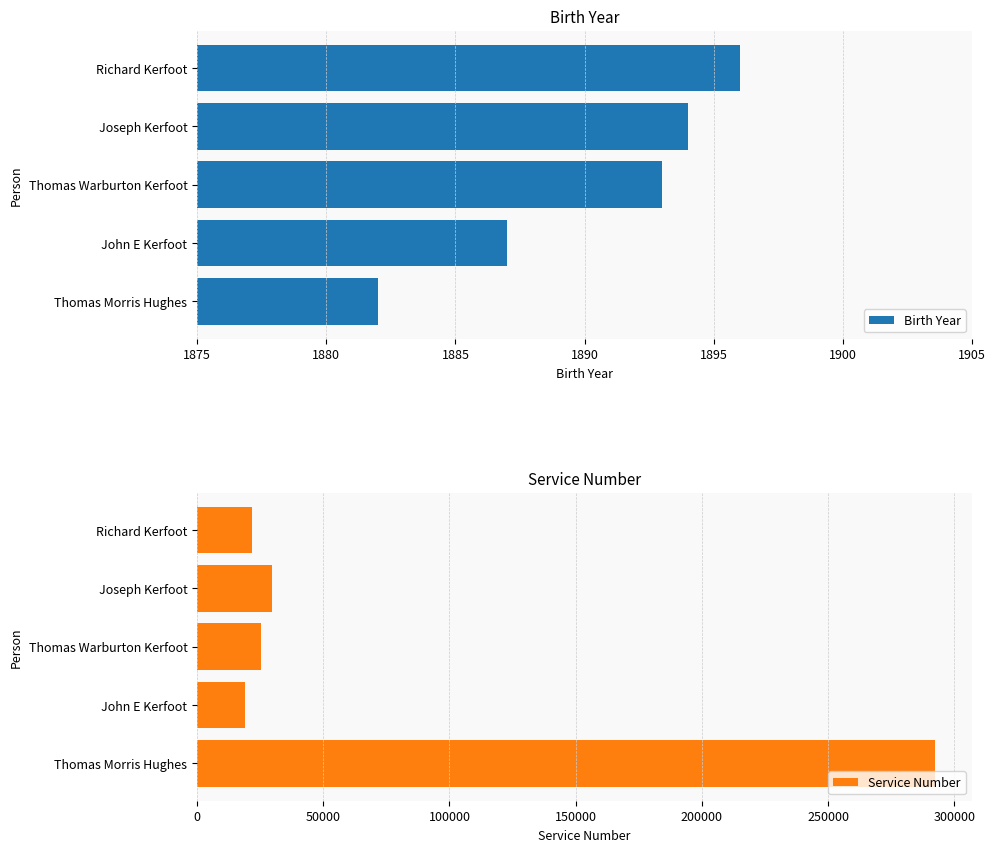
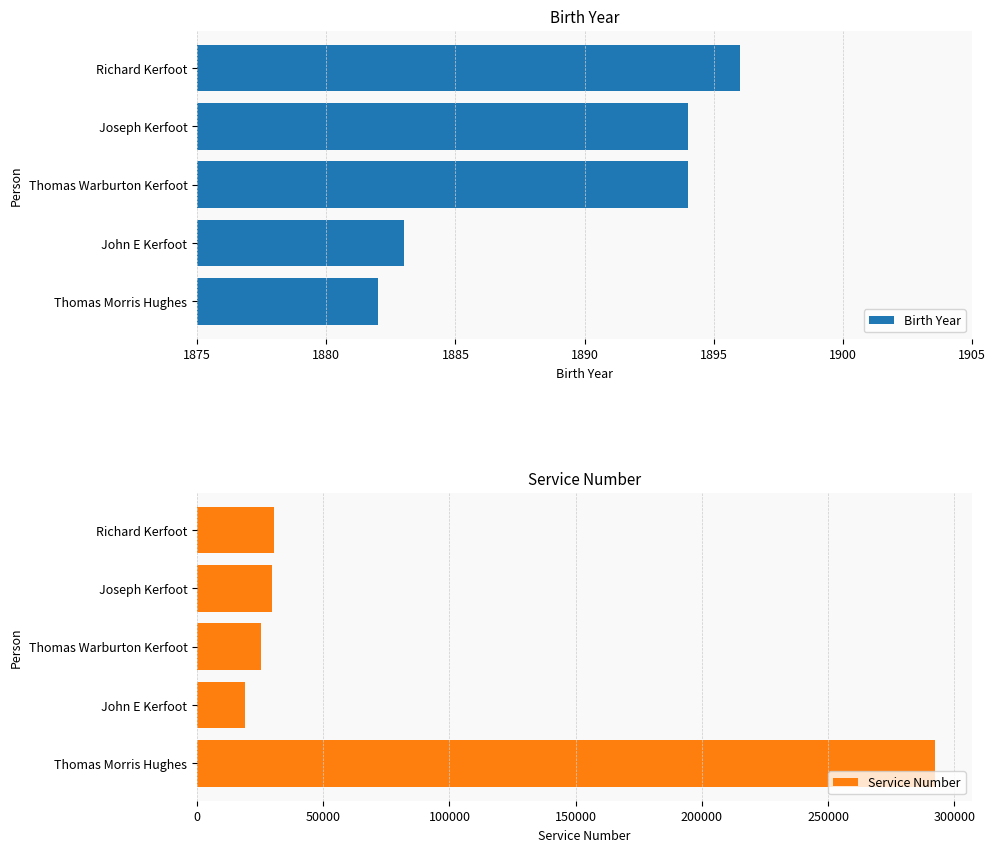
  {
    "Birth Year": {
      "Richard Kerfoot": 1896,
      "Joseph Kerfoot": 1894,
-     "Thomas Warburton Kerfoot": 1893,
-     "John E Kerfoot": 1887,
+     "Thomas Warburton Kerfoot": 1894,
+     "John E Kerfoot": 1883,
      "Thomas Morris Hughes": 1882
    },
    "Service Number": {
-     "Richard Kerfoot": 22000,
+     "Richard Kerfoot": 30000,
      "Joseph Kerfoot": 29000,
      "Thomas Warburton Kerfoot": 25000,
      "John E Kerfoot": 19000,
      "Thomas Morris Hughes": 293000
    }
  }
